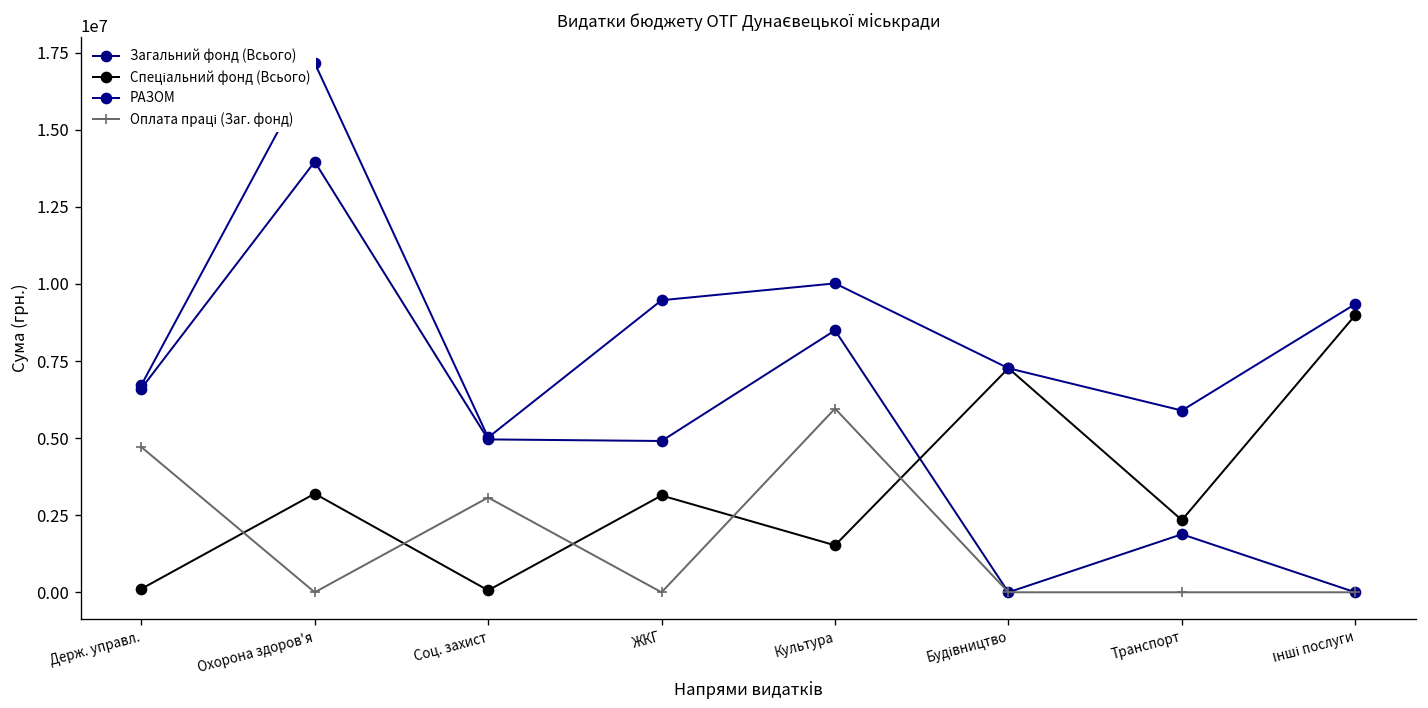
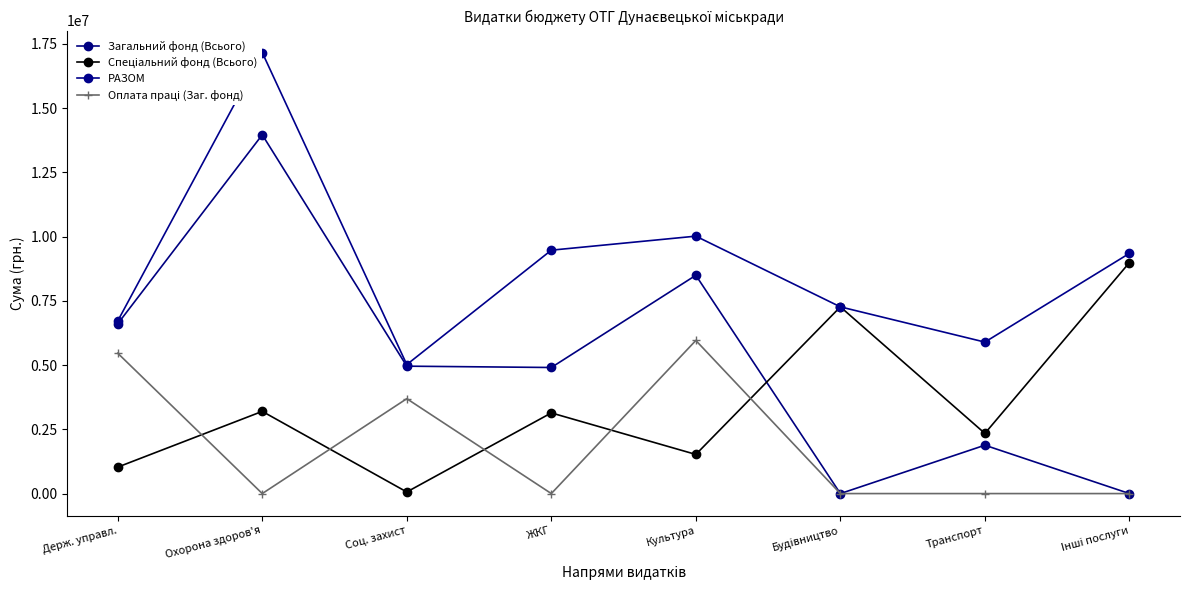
  {
    "Спеціальний фонд (Всього)": {
-     "Держ. управл.": 100000,
+     "Держ. управл.": 1000000,
      "Охорона здоров'я": 3200000,
      "Соц. захист": 100000,
      "ЖКГ": 3100000,
      "Культура": 1500000,
      "Транспорт": 2300000,
      "Інші послуги": 9000000
    },
    "Оплата праці (Заг. фонд)": {
-     "Держ. управл.": 4700000,
+     "Держ. управл.": 5500000,
      "Охорона здоров'я": 0,
-     "Соц. захист": 3100000,
+     "Соц. захист": 3700000,
      "ЖКГ": 0,
      "Культура": 6000000,
      "Транспорт": 0
    }
  }
